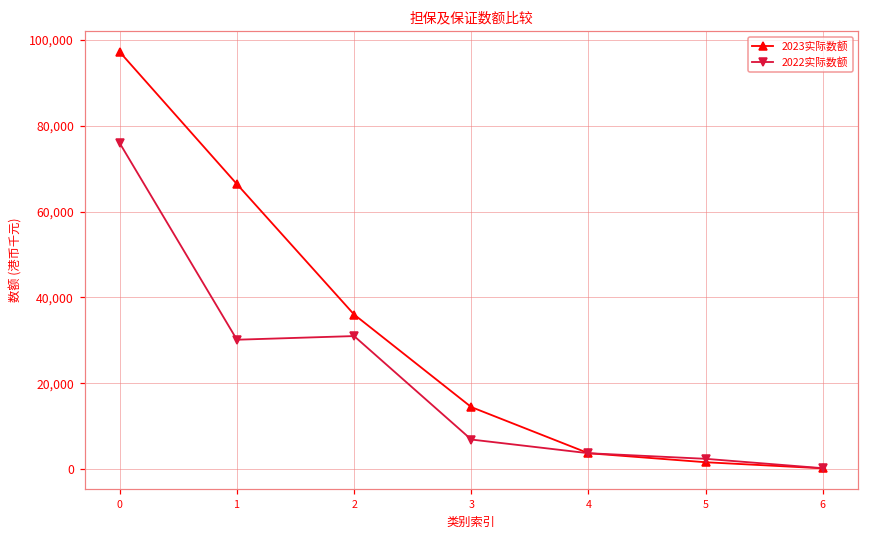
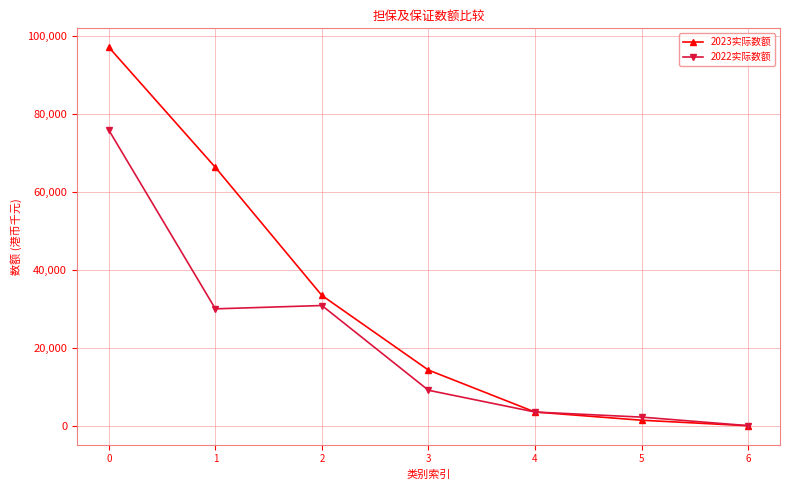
  {
    "2023实际数额": {
      "0": "97,000",
      "1": "66,000",
-     "2": "36,000",
+     "2": "34,000",
      "3": "14,000",
      "5": "2,000"
    },
    "2022实际数额": {
      "0": "76,000",
      "1": "30,000",
      "2": "31,000",
-     "3": "7,000",
+     "3": "9,000",
      "5": "2,000"
    }
  }
